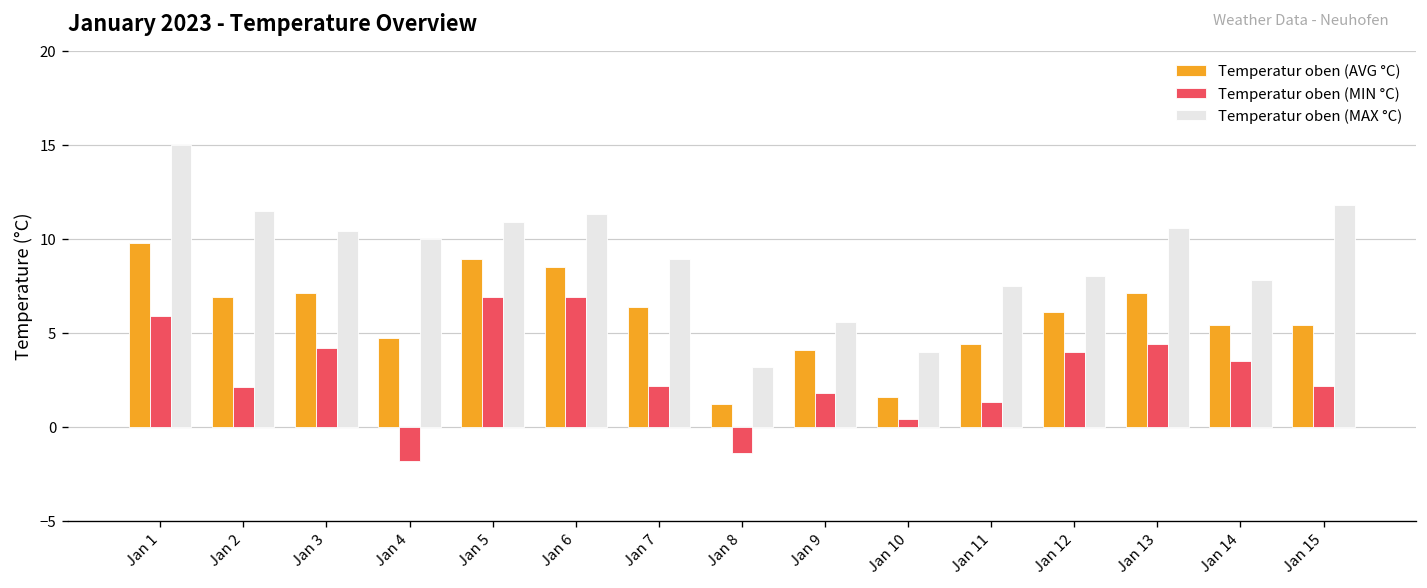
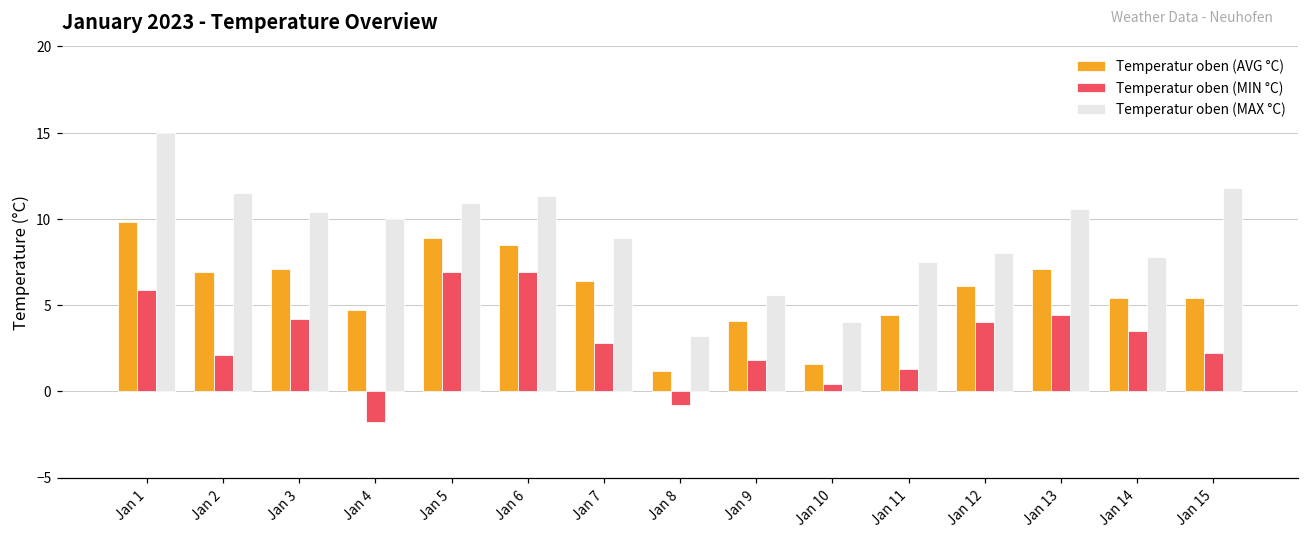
  {
    "Temperatur oben (AVG °C)": {
      "Jan 1": 9.8,
      "Jan 2": 6.9,
      "Jan 3": 7.1,
      "Jan 4": 4.7,
      "Jan 5": 8.9,
      "Jan 6": 8.5,
      "Jan 7": 6.4,
      "Jan 8": 1.2,
      "Jan 9": 4.1,
      "Jan 10": 1.6,
      "Jan 11": 4.4,
      "Jan 12": 6.1,
      "Jan 13": 7.1,
      "Jan 14": 5.4,
      "Jan 15": 5.4
    },
    "Temperatur oben (MIN °C)": {
      "Jan 1": 5.9,
      "Jan 2": 2.1,
      "Jan 3": 4.2,
      "Jan 4": -1.8,
      "Jan 5": 6.9,
      "Jan 6": 6.9,
-     "Jan 7": 2.2,
-     "Jan 8": -1.4,
+     "Jan 7": 2.8,
+     "Jan 8": -0.8,
      "Jan 9": 1.8,
      "Jan 10": 0.4,
      "Jan 11": 1.3,
      "Jan 12": 4.0,
      "Jan 13": 4.4,
      "Jan 14": 3.5,
      "Jan 15": 2.2
    },
    "Temperatur oben (MAX °C)": {
      "Jan 1": 15.0,
      "Jan 2": 11.5,
      "Jan 3": 10.4,
      "Jan 4": 10.0,
      "Jan 5": 10.9,
      "Jan 6": 11.3,
      "Jan 7": 8.9,
      "Jan 8": 3.2,
      "Jan 9": 5.6,
      "Jan 10": 4.0,
      "Jan 11": 7.5,
      "Jan 12": 8.0,
      "Jan 13": 10.6,
      "Jan 14": 7.8,
      "Jan 15": 11.8
    }
  }
